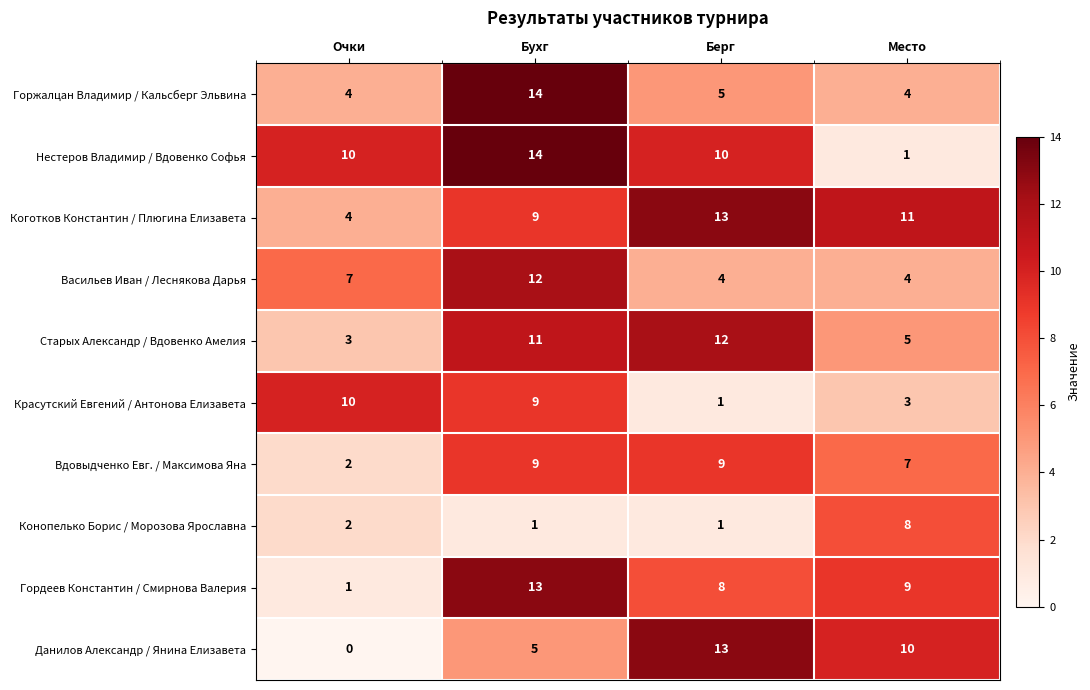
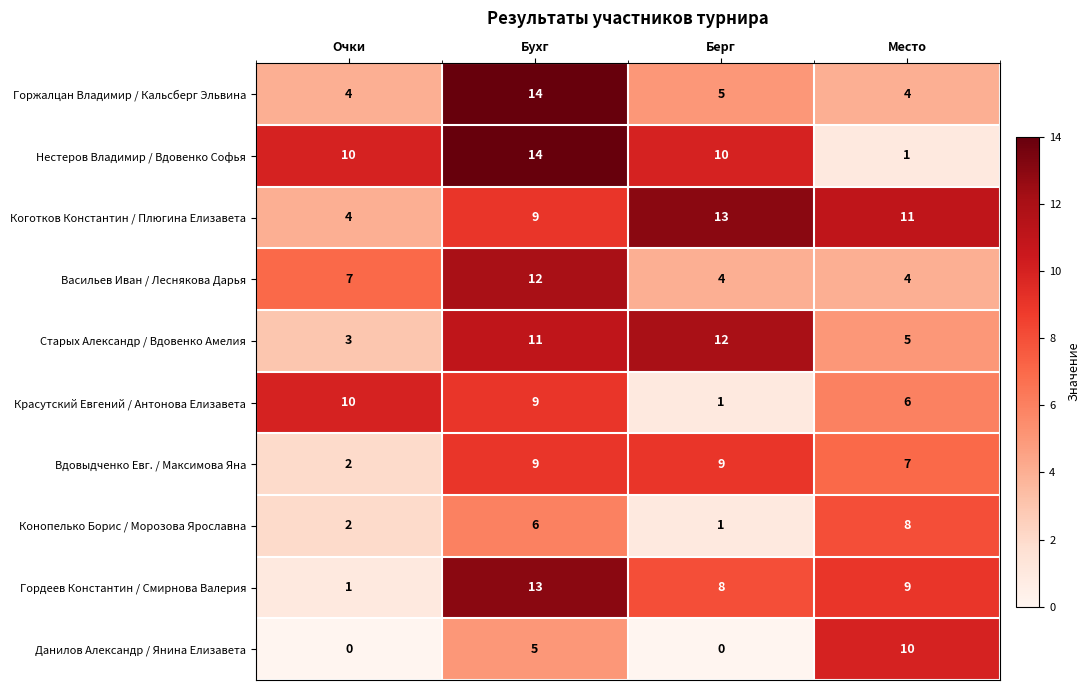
  {
    "Горжалцан Владимир / Кальсберг Эльвина": {
      "Очки": 4,
      "Бухг": 14,
      "Берг": 5,
      "Место": 4
    },
    "Нестеров Владимир / Вдовенко Софья": {
      "Очки": 10,
      "Бухг": 14,
      "Берг": 10,
      "Место": 1
    },
    "Коготков Константин / Плюгина Елизавета": {
      "Очки": 4,
      "Бухг": 9,
      "Берг": 13,
      "Место": 11
    },
    "Васильев Иван / Леснякова Дарья": {
      "Очки": 7,
      "Бухг": 12,
      "Берг": 4,
      "Место": 4
    },
    "Старых Александр / Вдовенко Амелия": {
      "Очки": 3,
      "Бухг": 11,
      "Берг": 12,
      "Место": 5
    },
    "Красутский Евгений / Антонова Елизавета": {
      "Очки": 10,
      "Бухг": 9,
      "Берг": 1,
-     "Место": 3
+     "Место": 6
    },
    "Вдовыдченко Евг. / Максимова Яна": {
      "Очки": 2,
      "Бухг": 9,
      "Берг": 9,
      "Место": 7
    },
    "Конопелько Борис / Морозова Ярославна": {
      "Очки": 2,
-     "Бухг": 1,
+     "Бухг": 6,
      "Берг": 1,
      "Место": 8
    },
    "Гордеев Константин / Смирнова Валерия": {
      "Очки": 1,
      "Бухг": 13,
      "Берг": 8,
      "Место": 9
    },
    "Данилов Александр / Янина Елизавета": {
      "Очки": 0,
      "Бухг": 5,
-     "Берг": 13,
+     "Берг": 0,
      "Место": 10
    }
  }
